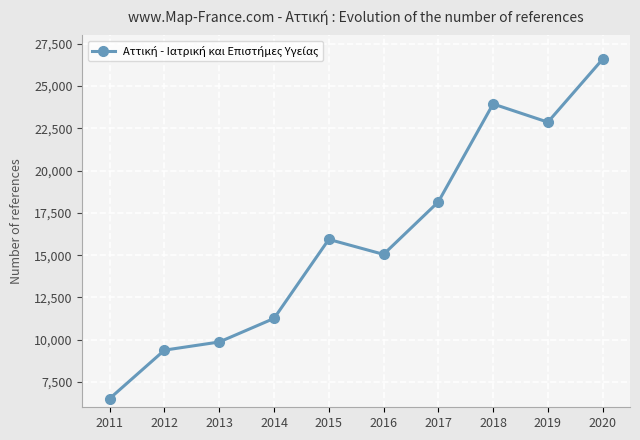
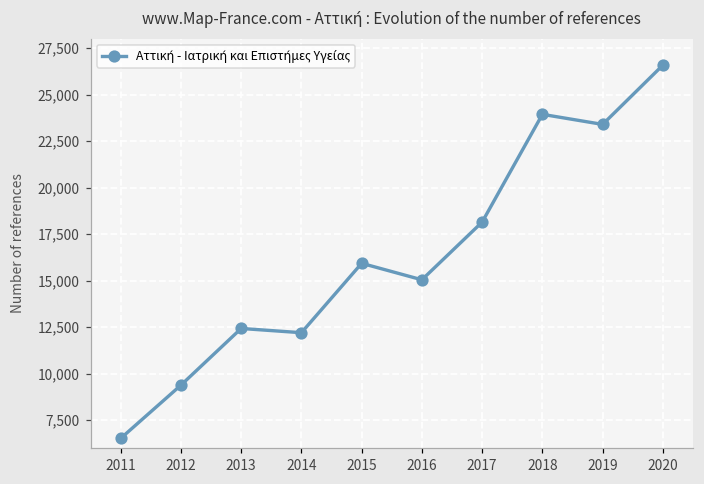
  {
    "2011": "6,500",
    "2012": "9,400",
-   "2013": "9,900",
-   "2014": "11,300",
+   "2013": "12,400",
+   "2014": "12,200",
    "2015": "15,900",
    "2016": "15,000",
    "2017": "18,200",
    "2018": "23,900",
-   "2019": "22,900",
+   "2019": "23,400",
    "2020": "26,600"
  }
